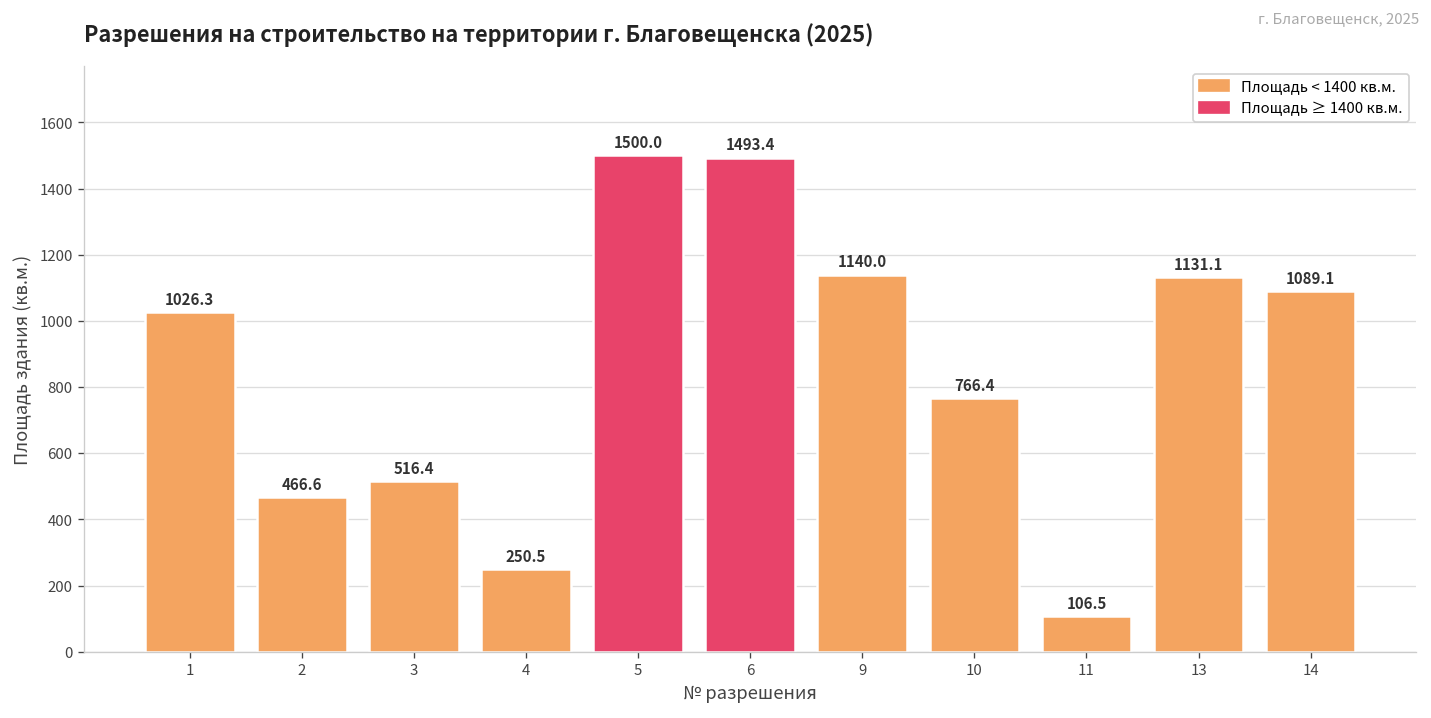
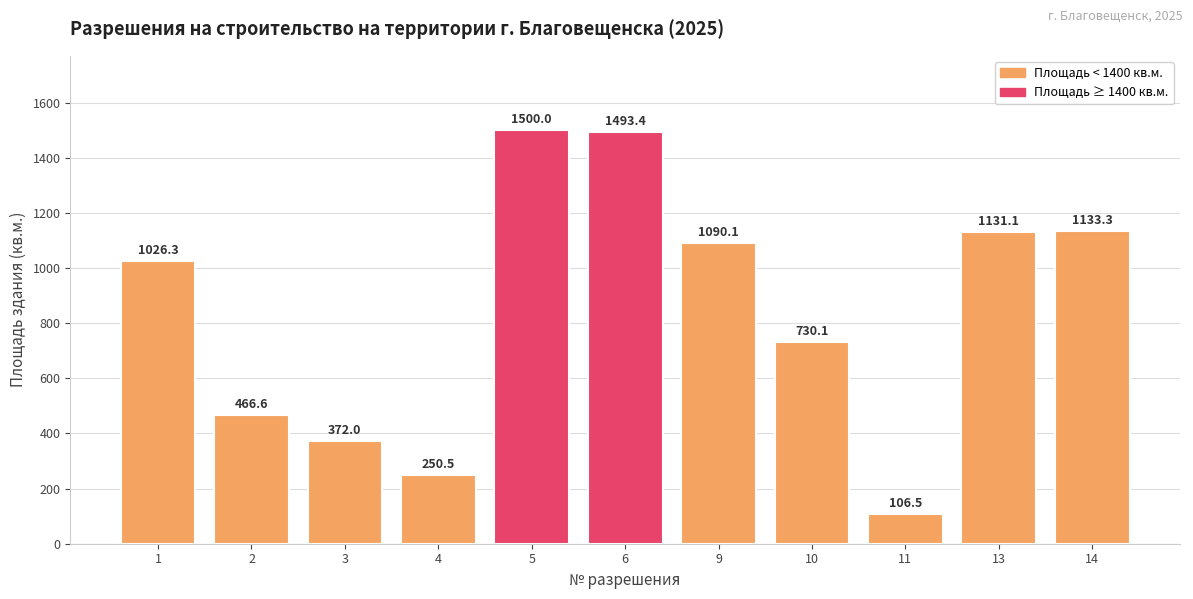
  {
    "1": 1026.3,
    "2": 466.6,
-   "3": 516.4,
+   "3": 372.0,
    "4": 250.5,
    "5": 1500.0,
    "6": 1493.4,
-   "9": 1140.0,
-   "10": 766.4,
+   "9": 1090.1,
+   "10": 730.1,
    "11": 106.5,
    "13": 1131.1,
-   "14": 1089.1
+   "14": 1133.3
  }
